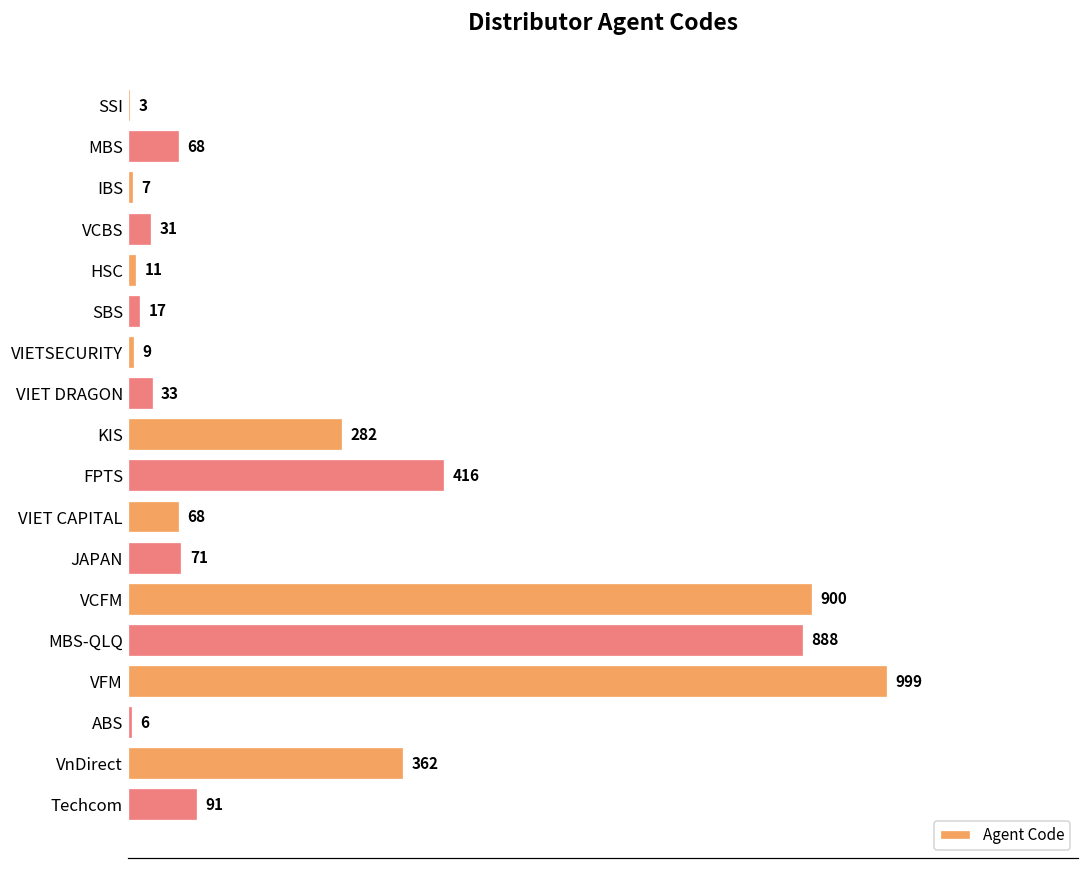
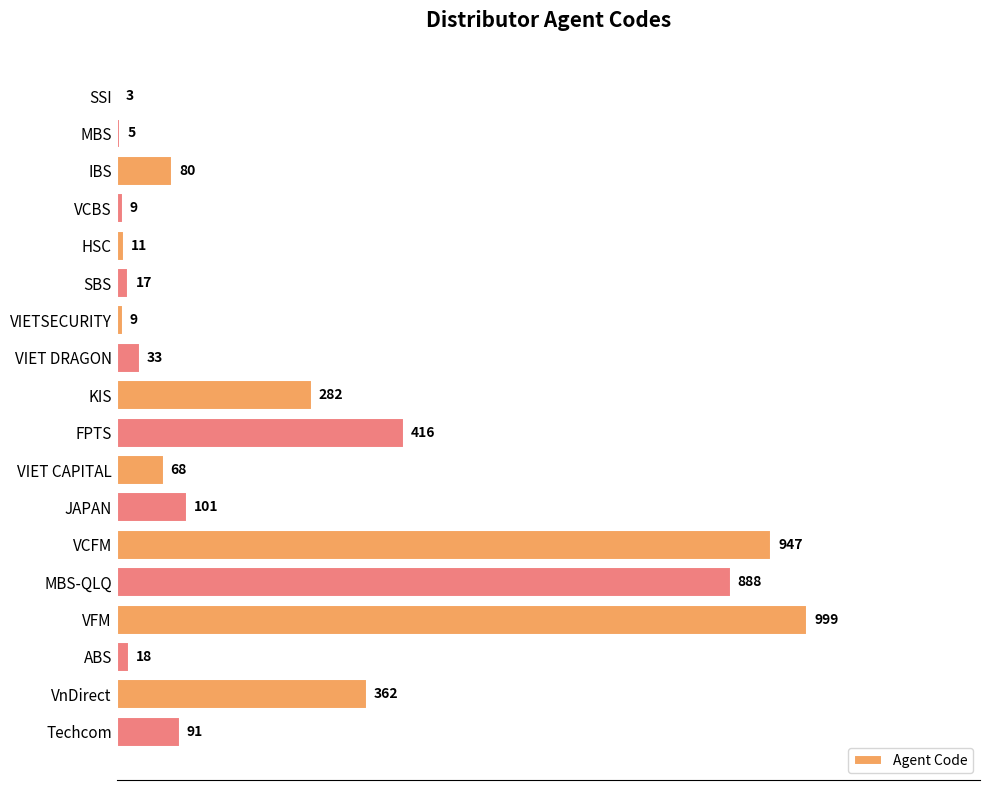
  {
    "SSI": 3,
-   "MBS": 68,
-   "IBS": 7,
-   "VCBS": 31,
+   "MBS": 5,
+   "IBS": 80,
+   "VCBS": 9,
    "HSC": 11,
    "SBS": 17,
    "VIETSECURITY": 9,
    "VIET DRAGON": 33,
    "KIS": 282,
    "FPTS": 416,
    "VIET CAPITAL": 68,
-   "JAPAN": 71,
-   "VCFM": 900,
+   "JAPAN": 101,
+   "VCFM": 947,
    "MBS-QLQ": 888,
    "VFM": 999,
-   "ABS": 6,
+   "ABS": 18,
    "VnDirect": 362,
    "Techcom": 91
  }
